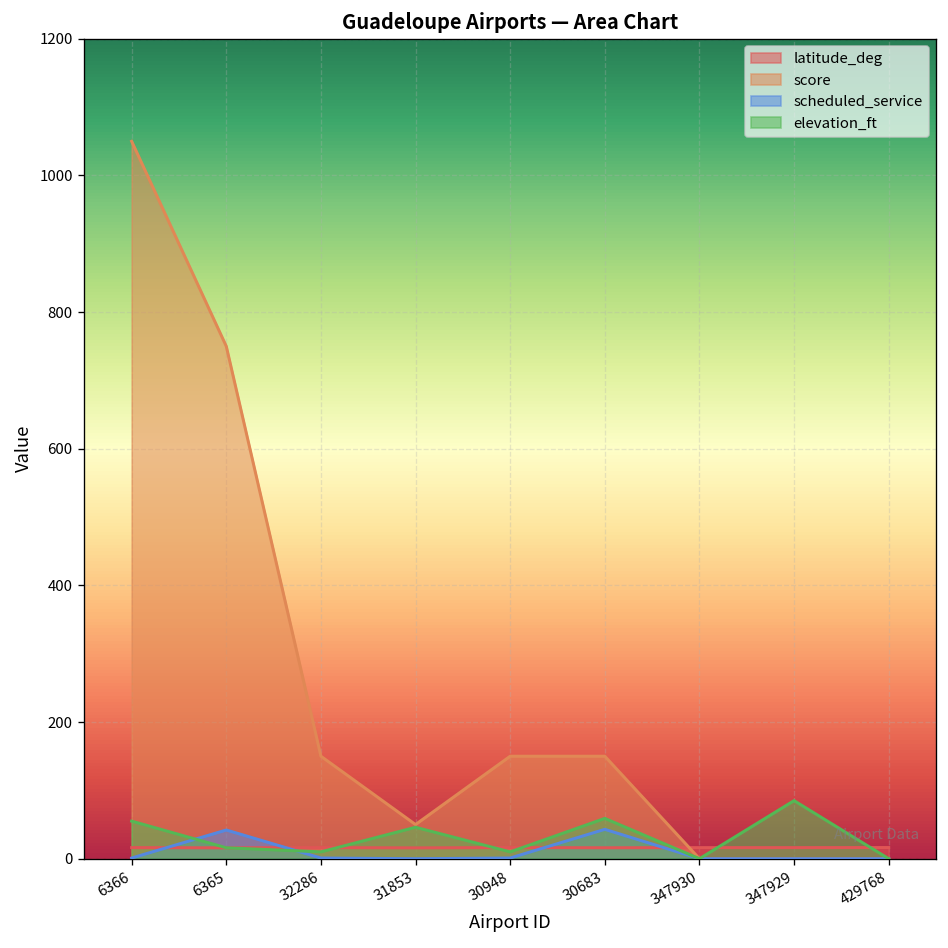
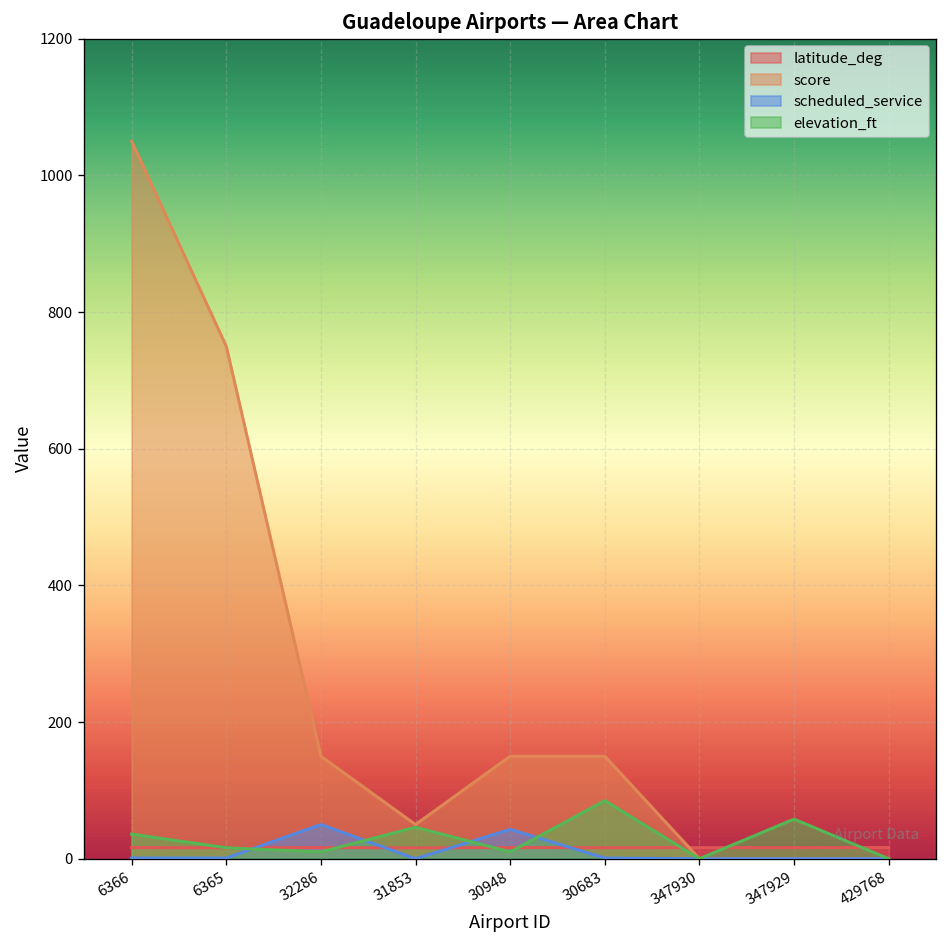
  {
    "scheduled_service": {
      "6366": 0,
-     "6365": 40,
-     "32286": 0,
+     "6365": 0,
+     "32286": 50,
      "31853": 0,
-     "30948": 0,
-     "30683": 40
+     "30948": 40,
+     "30683": 0
    },
    "elevation_ft": {
-     "6366": 60,
+     "6366": 40,
      "32286": 10,
      "30948": 10,
-     "30683": 60,
-     "347929": 90
+     "30683": 90,
+     "347929": 60
    }
  }
